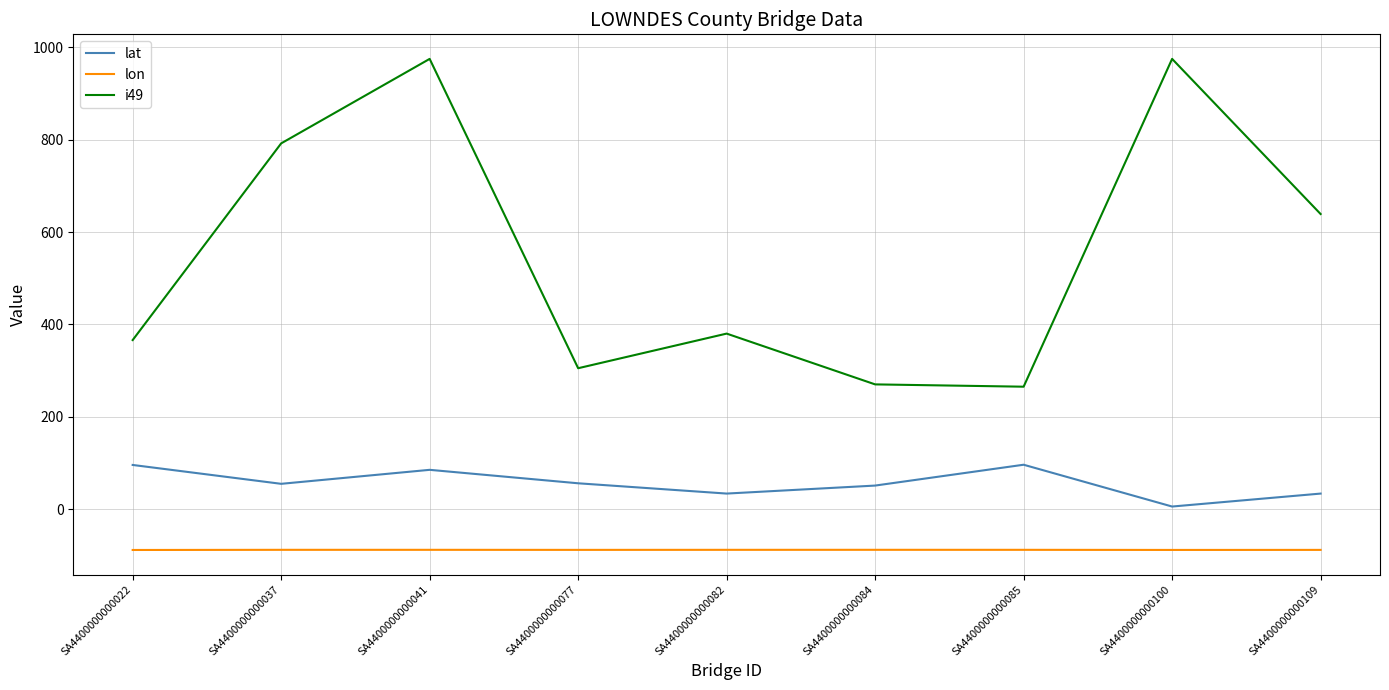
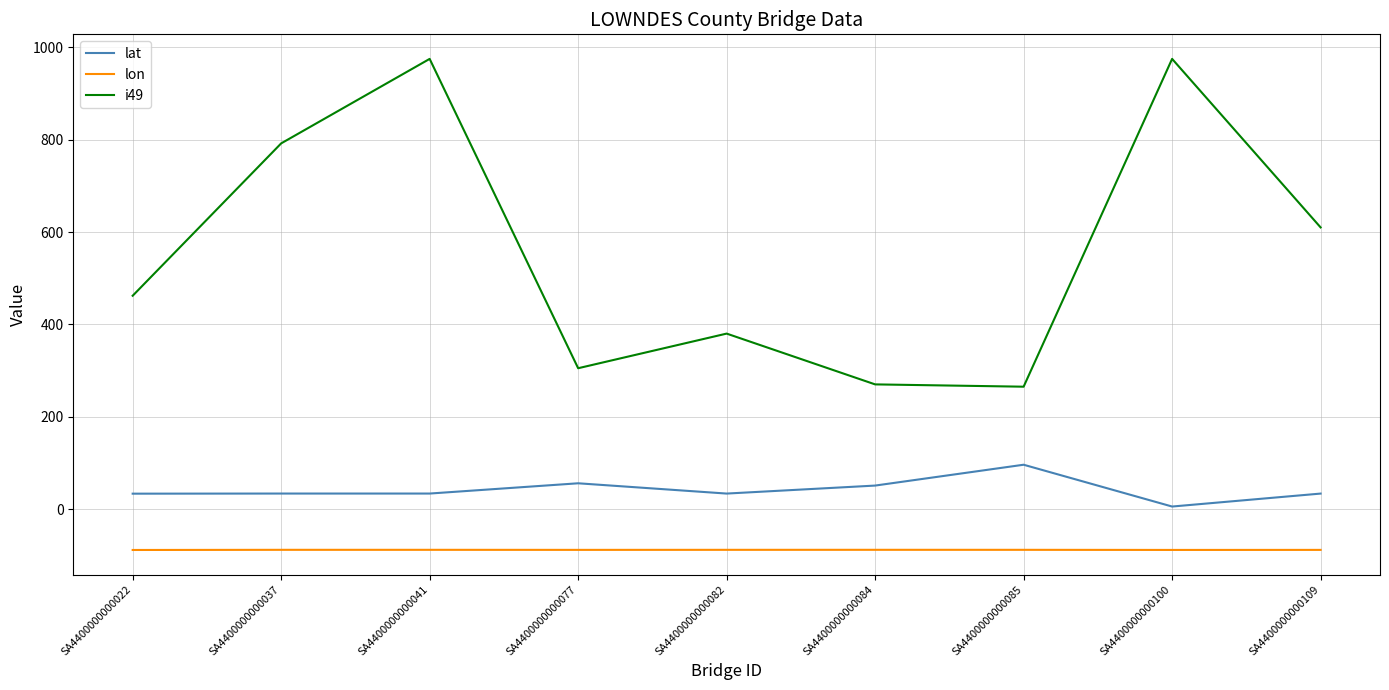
  {
    "lat": {
-     "SA4400000000022": 100,
-     "SA4400000000037": 50,
-     "SA4400000000041": 80,
+     "SA4400000000022": 30,
+     "SA4400000000037": 30,
+     "SA4400000000041": 30,
      "SA4400000000077": 60,
      "SA4400000000082": 30,
      "SA4400000000084": 50,
      "SA4400000000085": 100,
      "SA4400000000100": 10,
      "SA4400000000109": 30
    },
    "lon": {
      "SA4400000000022": -90,
      "SA4400000000037": -90,
      "SA4400000000041": -90,
      "SA4400000000077": -90,
      "SA4400000000082": -90,
      "SA4400000000084": -90,
      "SA4400000000085": -90,
      "SA4400000000100": -90,
      "SA4400000000109": -90
    },
    "i49": {
-     "SA4400000000022": 370,
+     "SA4400000000022": 460,
      "SA4400000000037": 790,
      "SA4400000000041": 980,
      "SA4400000000077": 310,
      "SA4400000000082": 380,
      "SA4400000000084": 270,
      "SA4400000000085": 270,
      "SA4400000000100": 980,
-     "SA4400000000109": 640
+     "SA4400000000109": 610
    }
  }
